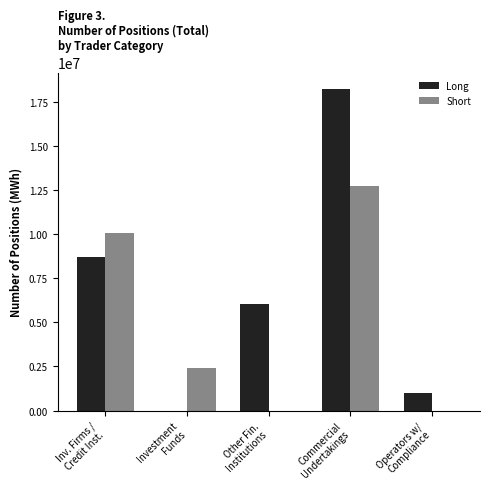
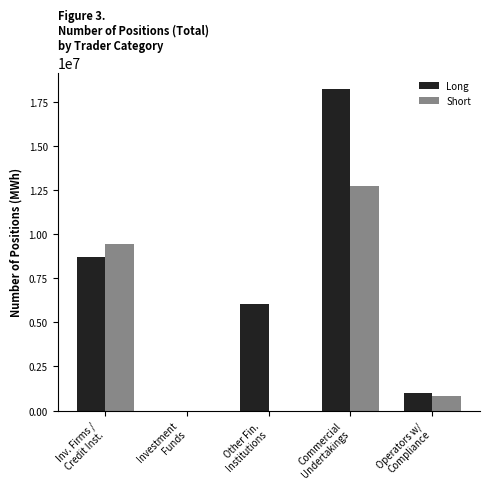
  {
    "Long": {
      "Inv. Firms / Credit Inst.": 8700000,
      "Investment Funds": 0,
      "Other Fin. Institutions": 6100000,
      "Commercial Undertakings": 18300000,
      "Operators w/ Compliance": 1000000
    },
    "Short": {
-     "Inv. Firms / Credit Inst.": 10100000,
-     "Investment Funds": 2400000,
+     "Inv. Firms / Credit Inst.": 9500000,
+     "Investment Funds": 0,
      "Other Fin. Institutions": 0,
      "Commercial Undertakings": 12700000,
-     "Operators w/ Compliance": 0
+     "Operators w/ Compliance": 800000
    }
  }
